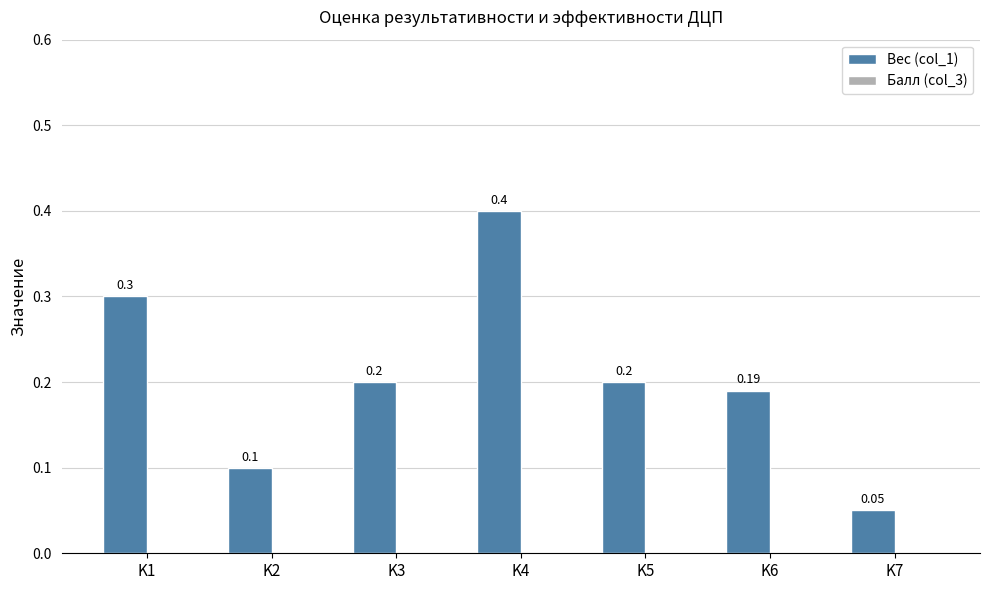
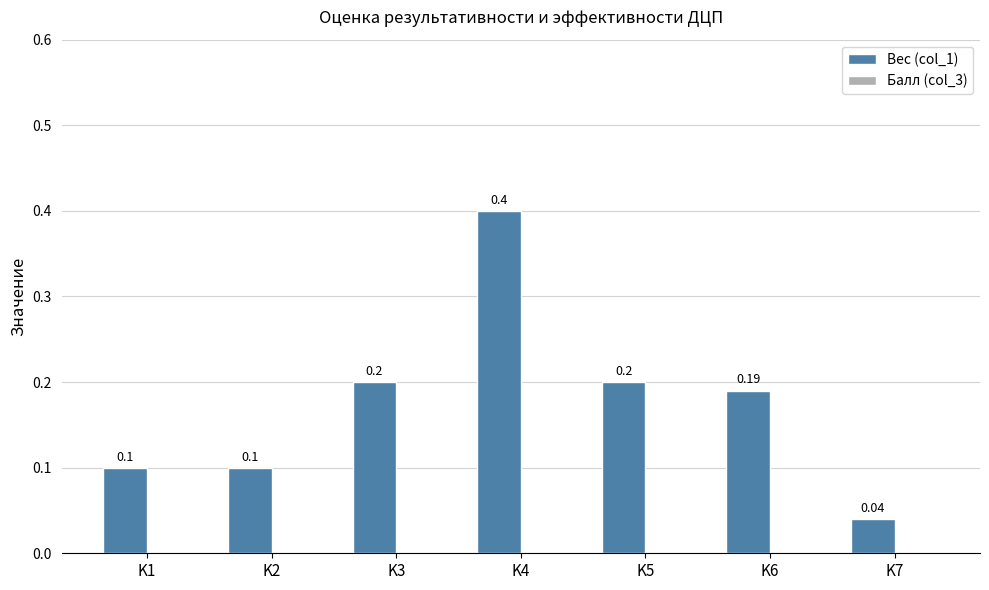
  {
    "Вес (col_1)": {
-     "K1": 0.3,
+     "K1": 0.1,
      "K2": 0.1,
      "K3": 0.2,
      "K4": 0.4,
      "K5": 0.2,
      "K6": 0.19,
-     "K7": 0.05
+     "K7": 0.04
    },
    "Балл (col_3)": {
      "K1": 0.00,
      "K2": 0.00,
      "K3": 0.00,
      "K4": 0.00,
      "K5": 0.00,
      "K6": 0.00,
      "K7": 0.00
    }
  }
